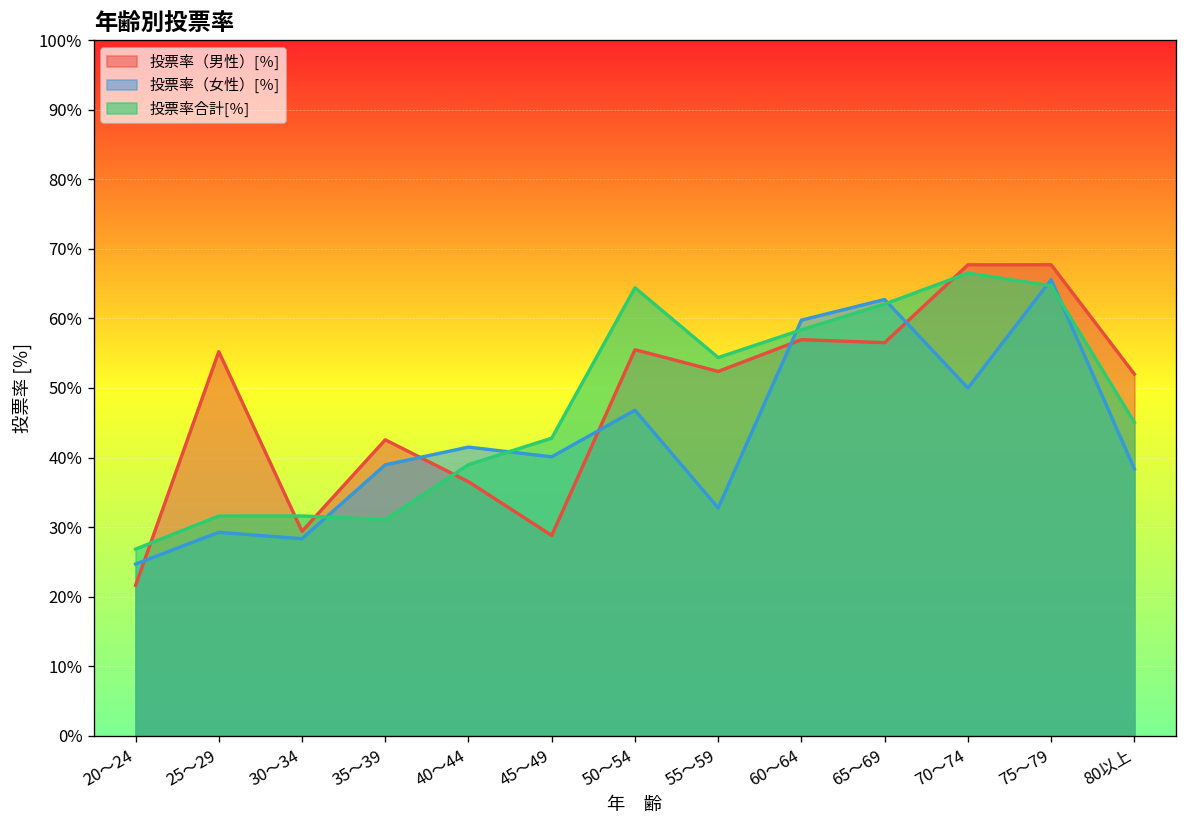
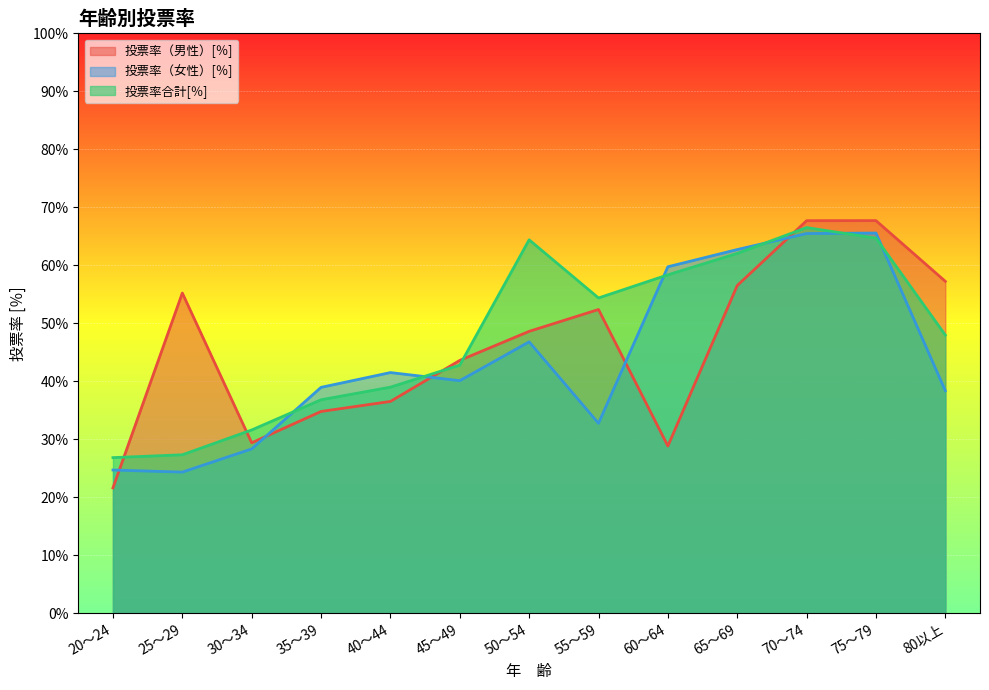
  {
    "投票率（男性）[％]": {
      "20～24": "22%",
      "25～29": "55%",
      "30～34": "29%",
-     "35～39": "43%",
+     "35～39": "35%",
      "40～44": "37%",
-     "45～49": "29%",
-     "50～54": "56%",
+     "45～49": "44%",
+     "50～54": "49%",
      "55～59": "52%",
-     "60～64": "57%",
+     "60～64": "29%",
      "65～69": "57%",
      "70～74": "68%",
      "75～79": "68%",
-     "80以上": "52%"
+     "80以上": "57%"
    },
    "投票率（女性）[％]": {
      "20～24": "25%",
-     "25～29": "29%",
+     "25～29": "24%",
      "30～34": "28%",
      "35～39": "39%",
      "40～44": "42%",
      "45～49": "40%",
      "50～54": "47%",
      "55～59": "33%",
      "60～64": "60%",
      "65～69": "63%",
-     "70～74": "50%",
+     "70～74": "65%",
      "75～79": "66%",
      "80以上": "38%"
    },
    "投票率合計[％]": {
      "20～24": "27%",
-     "25～29": "32%",
+     "25～29": "27%",
      "30～34": "32%",
-     "35～39": "31%",
+     "35～39": "37%",
      "40～44": "39%",
      "45～49": "43%",
      "50～54": "64%",
      "55～59": "54%",
      "60～64": "58%",
      "65～69": "62%",
      "70～74": "67%",
      "75～79": "65%",
-     "80以上": "45%"
+     "80以上": "48%"
    }
  }
